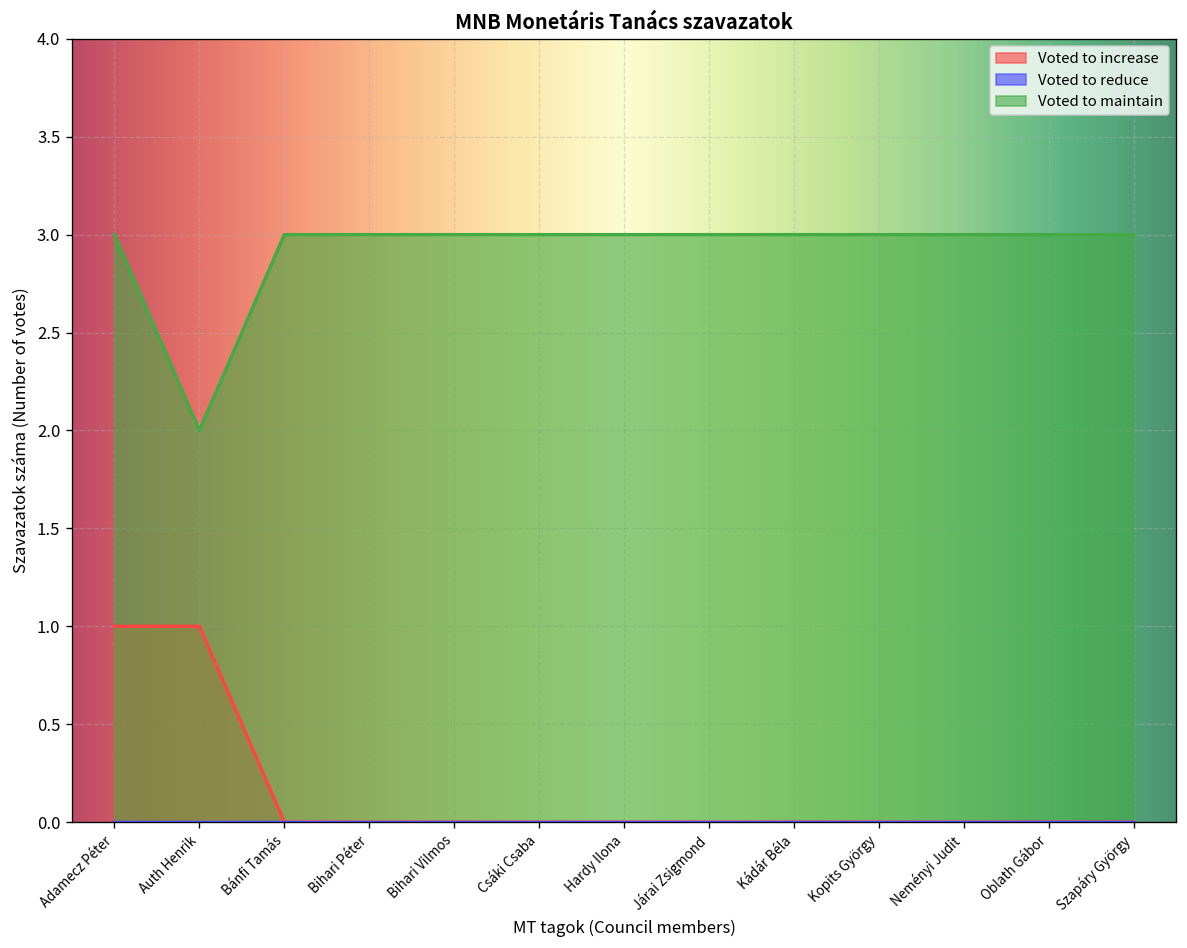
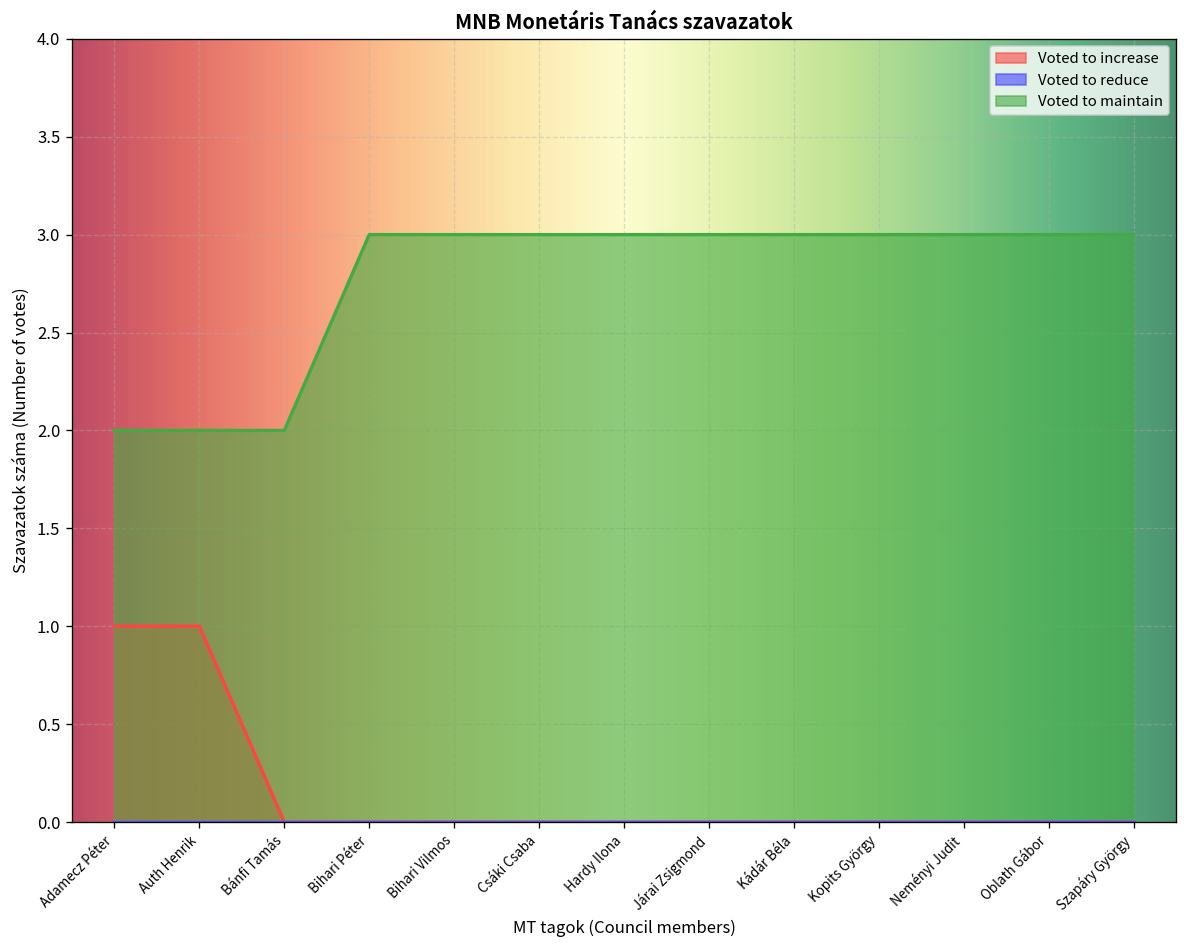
  {
    "Voted to increase": {
      "Adamecz Péter": 1,
      "Auth Henrik": 1
    },
    "Voted to reduce": {
      "Adamecz Péter": 0,
      "Auth Henrik": 0
    },
    "Voted to maintain": {
-     "Adamecz Péter": 3,
+     "Adamecz Péter": 2,
      "Auth Henrik": 2,
-     "Bánfi Tamás": 3,
+     "Bánfi Tamás": 2,
      "Bihari Péter": 3,
      "Bihari Vilmos": 3,
      "Csáki Csaba": 3,
      "Hardy Ilona": 3,
      "Járai Zsigmond": 3,
      "Kádár Béla": 3,
      "Kopits György": 3,
      "Neményi Judit": 3,
      "Oblath Gábor": 3,
      "Szapáry György": 3
    }
  }
